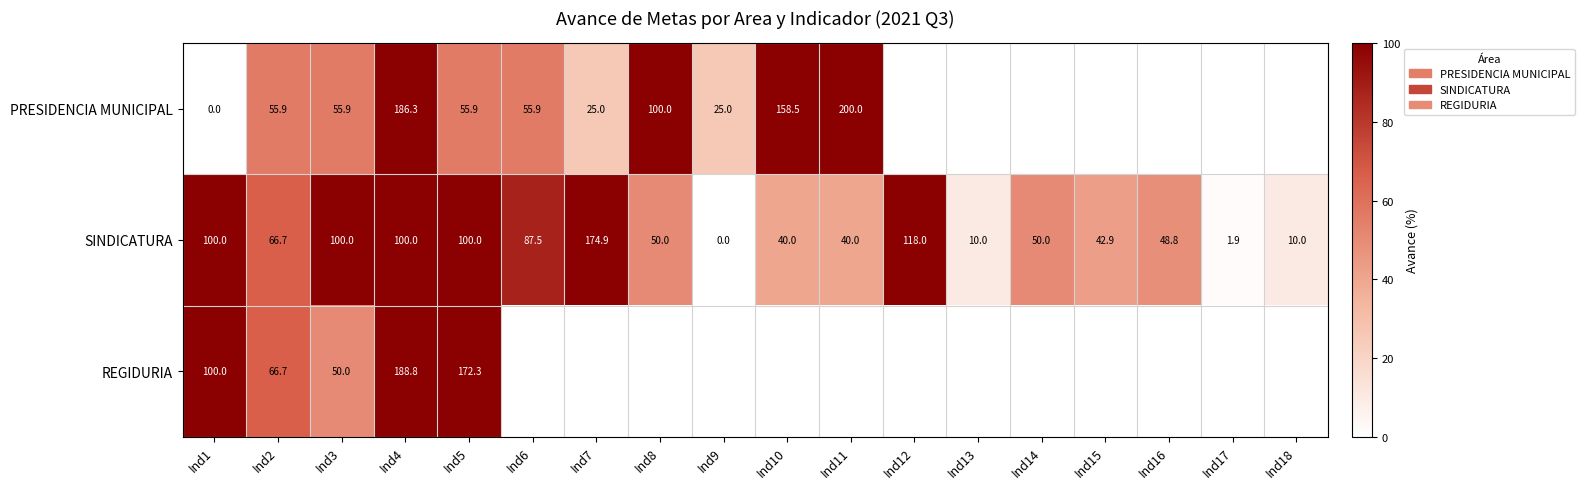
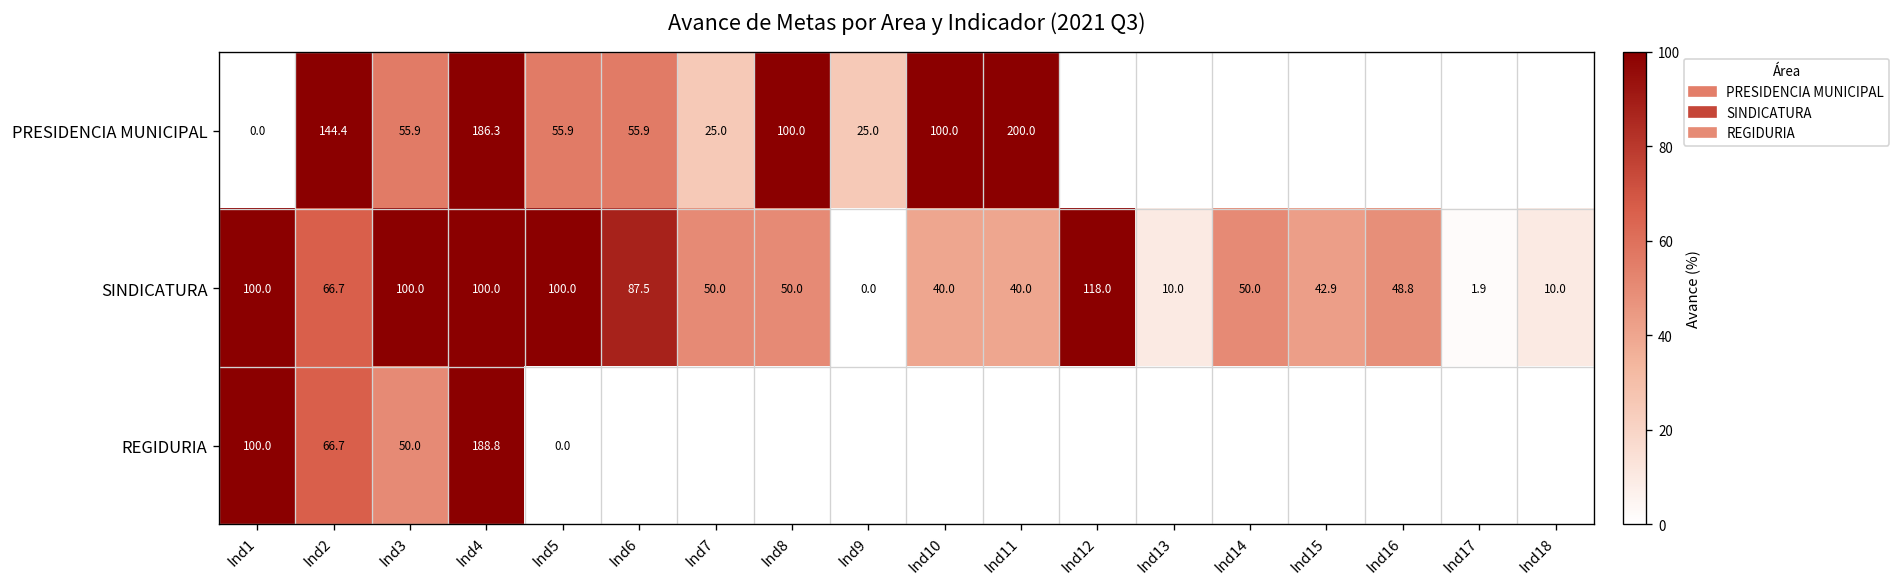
  {
    "PRESIDENCIA MUNICIPAL": {
      "Ind1": 0.0,
-     "Ind2": 55.9,
+     "Ind2": 144.4,
      "Ind3": 55.9,
      "Ind4": 186.3,
      "Ind5": 55.9,
      "Ind6": 55.9,
      "Ind7": 25.0,
      "Ind8": 100.0,
      "Ind9": 25.0,
-     "Ind10": 158.5,
+     "Ind10": 100.0,
      "Ind11": 200.0
    },
    "SINDICATURA": {
      "Ind1": 100.0,
      "Ind2": 66.7,
      "Ind3": 100.0,
      "Ind4": 100.0,
      "Ind5": 100.0,
      "Ind6": 87.5,
-     "Ind7": 174.9,
+     "Ind7": 50.0,
      "Ind8": 50.0,
      "Ind9": 0.0,
      "Ind10": 40.0,
      "Ind11": 40.0,
      "Ind12": 118.0,
      "Ind13": 10.0,
      "Ind14": 50.0,
      "Ind15": 42.9,
      "Ind16": 48.8,
      "Ind17": 1.9,
      "Ind18": 10.0
    },
    "REGIDURIA": {
      "Ind1": 100.0,
      "Ind2": 66.7,
      "Ind3": 50.0,
      "Ind4": 188.8,
-     "Ind5": 172.3
+     "Ind5": 0.0
    }
  }
